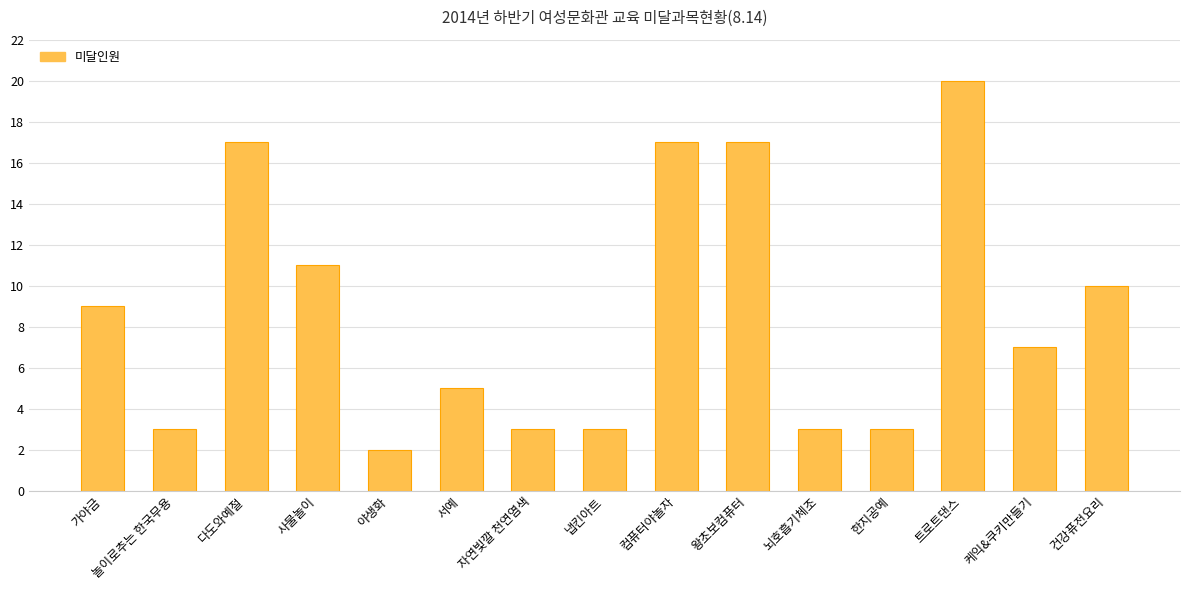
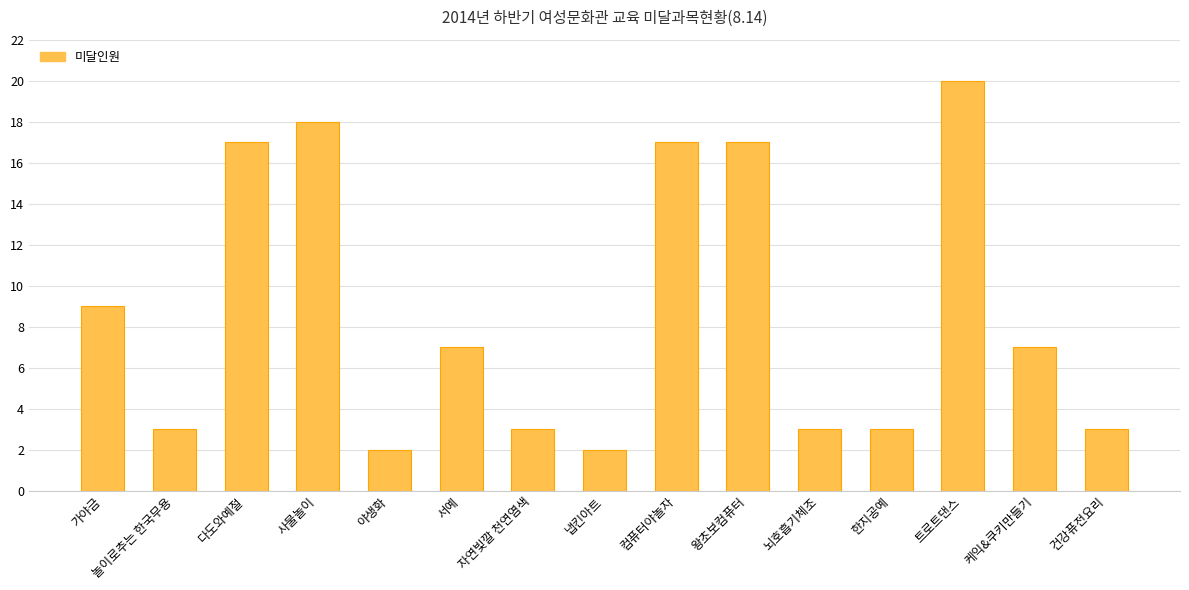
  {
    "가야금": 9,
    "놀이로추는 한국무용": 3,
    "다도와예절": 17,
-   "사물놀이": 11,
+   "사물놀이": 18,
    "야생화": 2,
-   "서예": 5,
+   "서예": 7,
    "자연빛깔 천연염색": 3,
-   "냅킨아트": 3,
+   "냅킨아트": 2,
    "컴퓨터야놀자": 17,
    "왕초보컴퓨터": 17,
    "뇌호흡기체조": 3,
    "한지공예": 3,
    "트로트댄스": 20,
    "케익&쿠키만들기": 7,
-   "건강퓨전요리": 10
+   "건강퓨전요리": 3
  }
